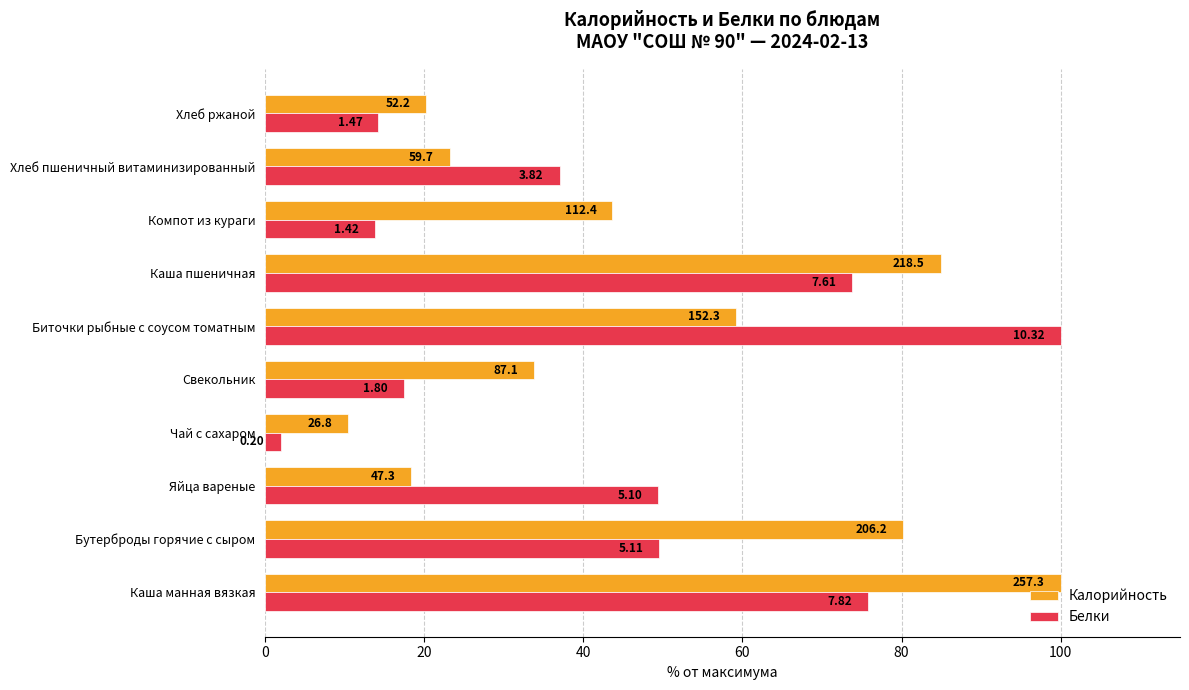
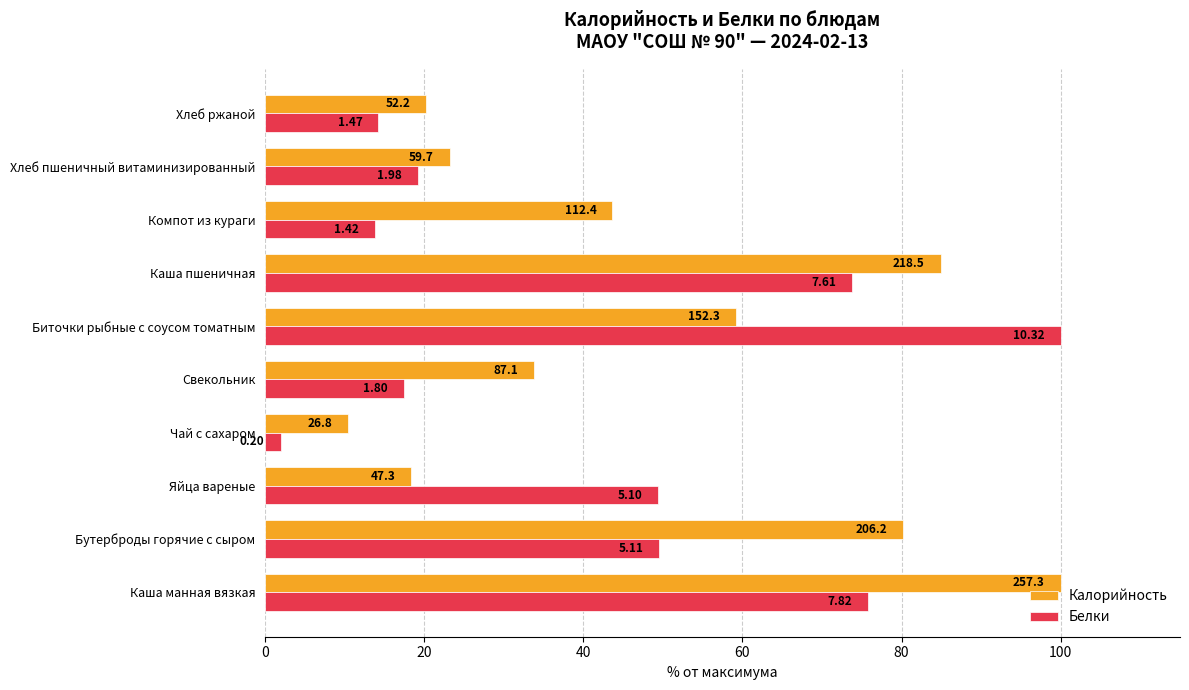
  {
    "Белки": {
-     "Хлеб пшеничный витаминизированный": 3.82
+     "Хлеб пшеничный витаминизированный": 1.98
    }
  }
